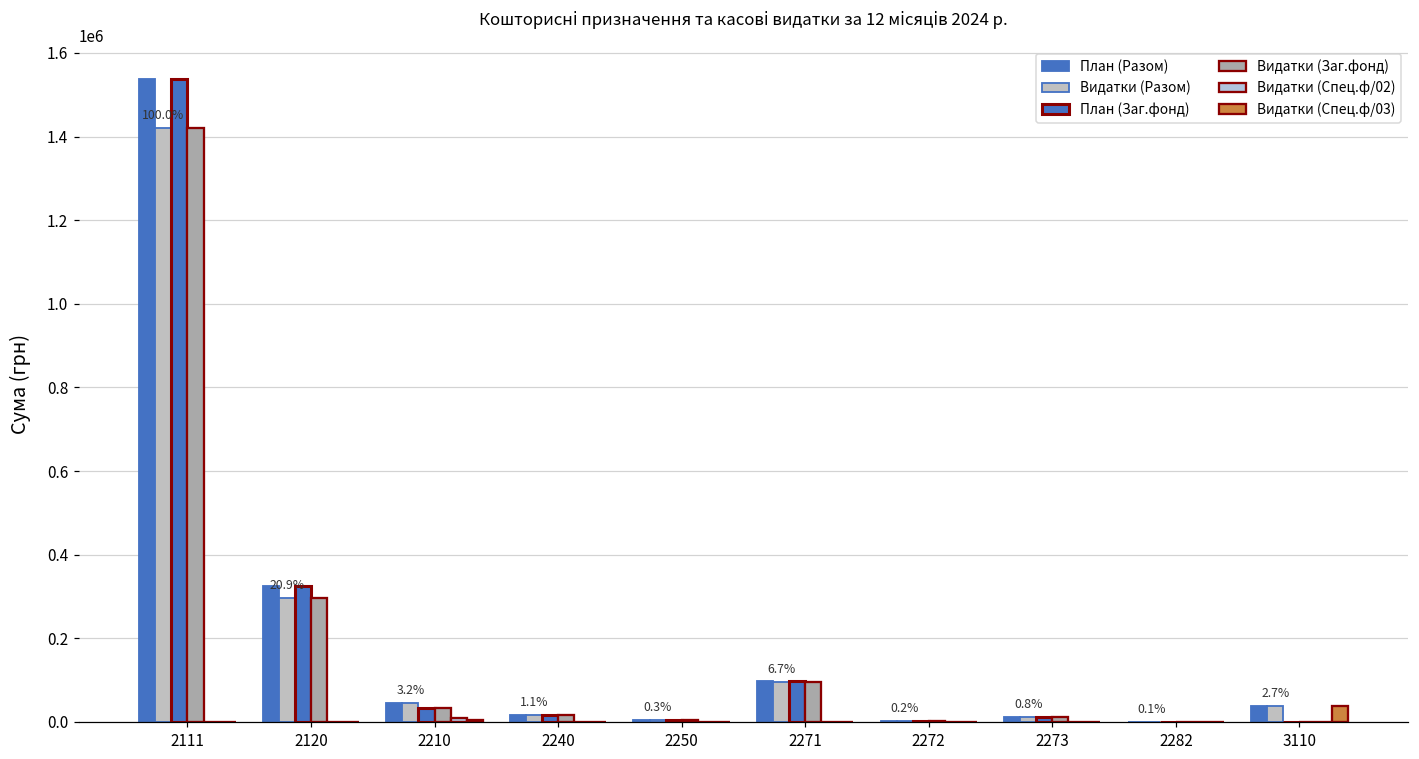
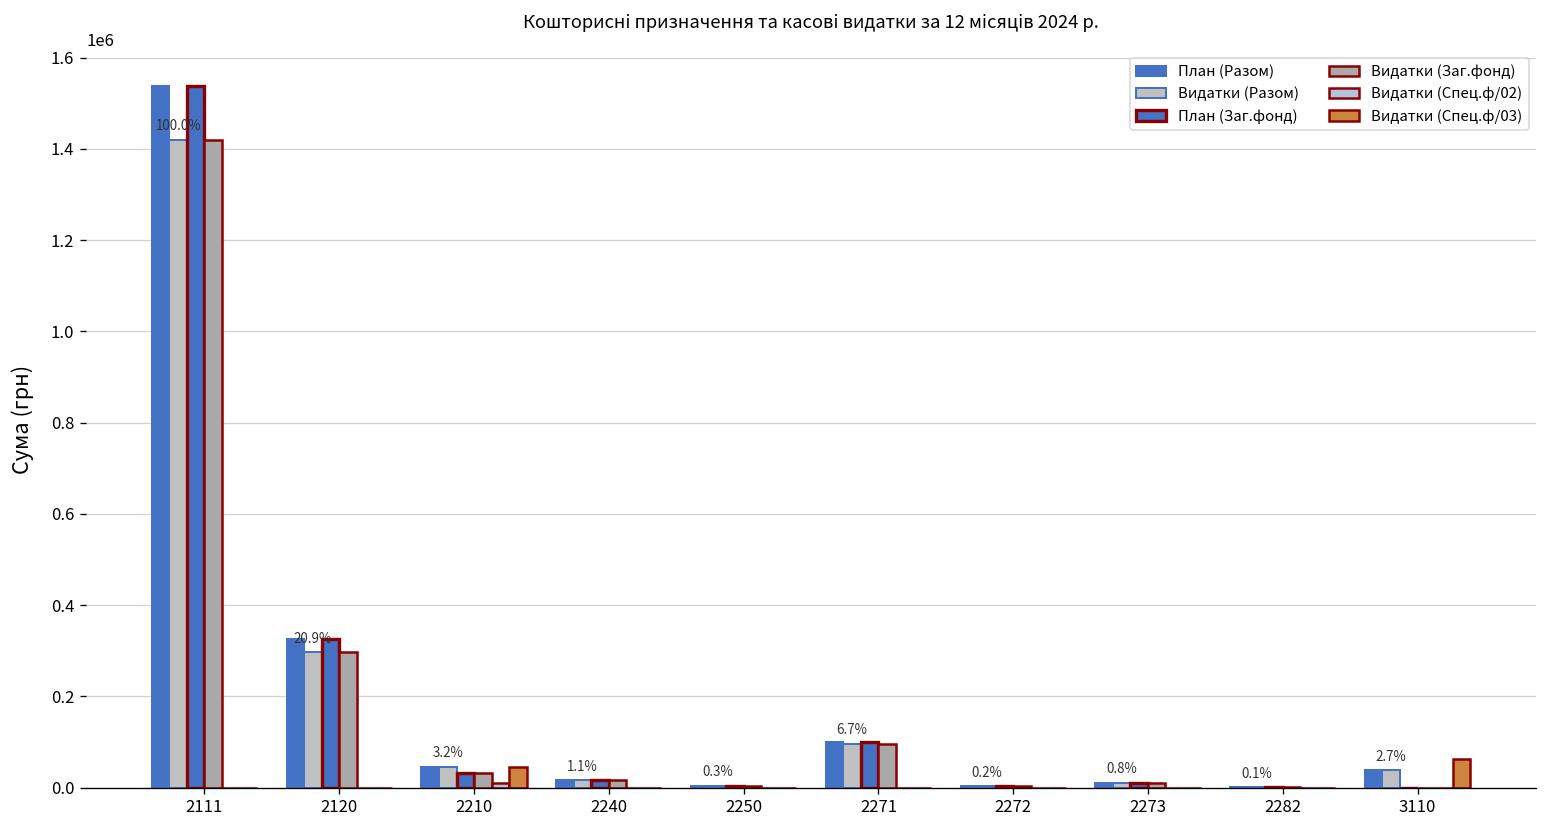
  {
    "Видатки (Спец.ф/03)": {
      "2111": 0,
      "2120": 0,
-     "2210": 0,
+     "2210": 40000,
      "2240": 0,
      "2250": 0,
      "2271": 0,
      "2272": 0,
      "2273": 0,
      "2282": 0,
-     "3110": 40000
+     "3110": 60000
    }
  }
